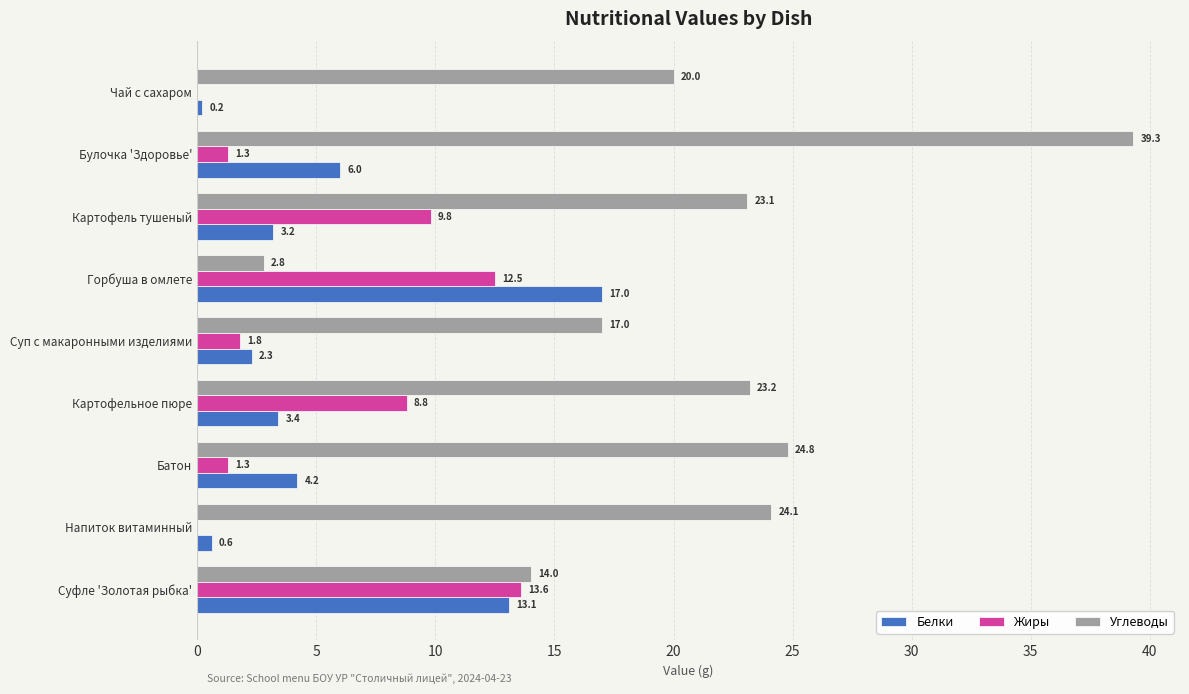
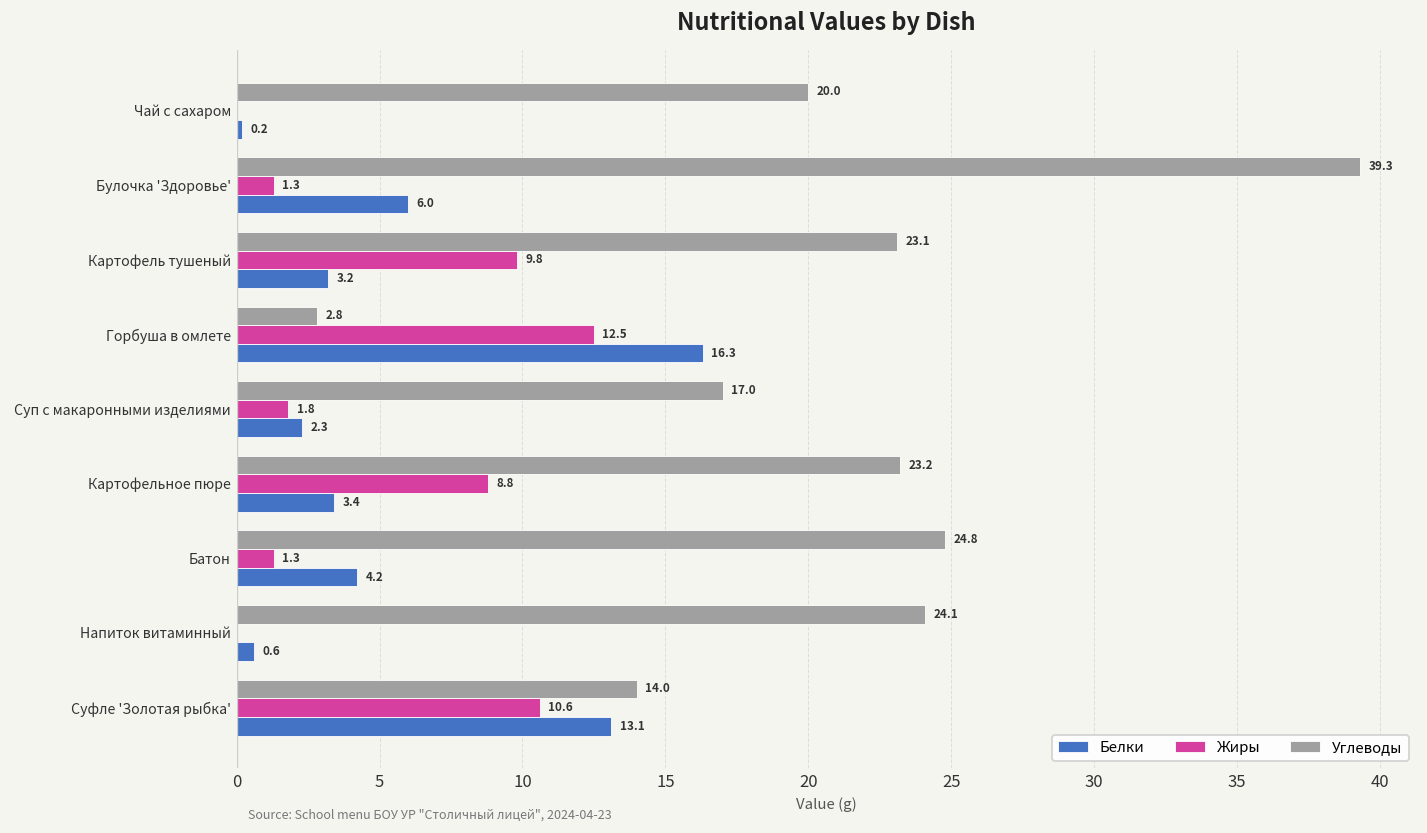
  {
    "Белки": {
      "Чай с сахаром": 0.2,
      "Булочка 'Здоровье'": 6.0,
      "Картофель тушеный": 3.2,
-     "Горбуша в омлете": 17.0,
+     "Горбуша в омлете": 16.3,
      "Суп с макаронными изделиями": 2.3,
      "Картофельное пюре": 3.4,
      "Батон": 4.2,
      "Напиток витаминный": 0.6,
      "Суфле 'Золотая рыбка'": 13.1
    },
    "Жиры": {
      "Булочка 'Здоровье'": 1.3,
      "Картофель тушеный": 9.8,
      "Горбуша в омлете": 12.5,
      "Суп с макаронными изделиями": 1.8,
      "Картофельное пюре": 8.8,
      "Батон": 1.3,
-     "Суфле 'Золотая рыбка'": 13.6
+     "Суфле 'Золотая рыбка'": 10.6
    },
    "Углеводы": {
      "Чай с сахаром": 20.0,
      "Булочка 'Здоровье'": 39.3,
      "Картофель тушеный": 23.1,
      "Горбуша в омлете": 2.8,
      "Суп с макаронными изделиями": 17.0,
      "Картофельное пюре": 23.2,
      "Батон": 24.8,
      "Напиток витаминный": 24.1,
      "Суфле 'Золотая рыбка'": 14.0
    }
  }
